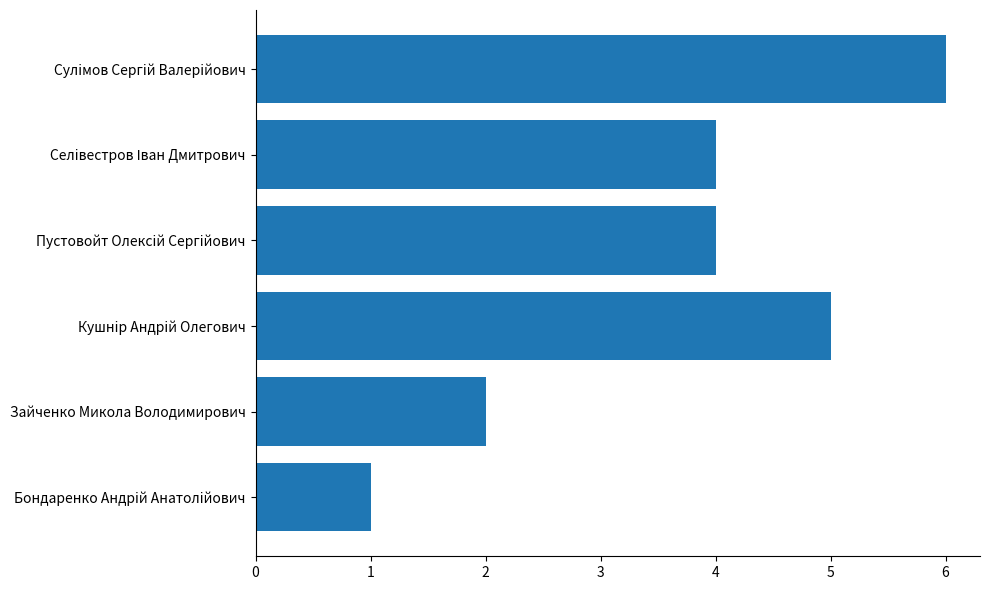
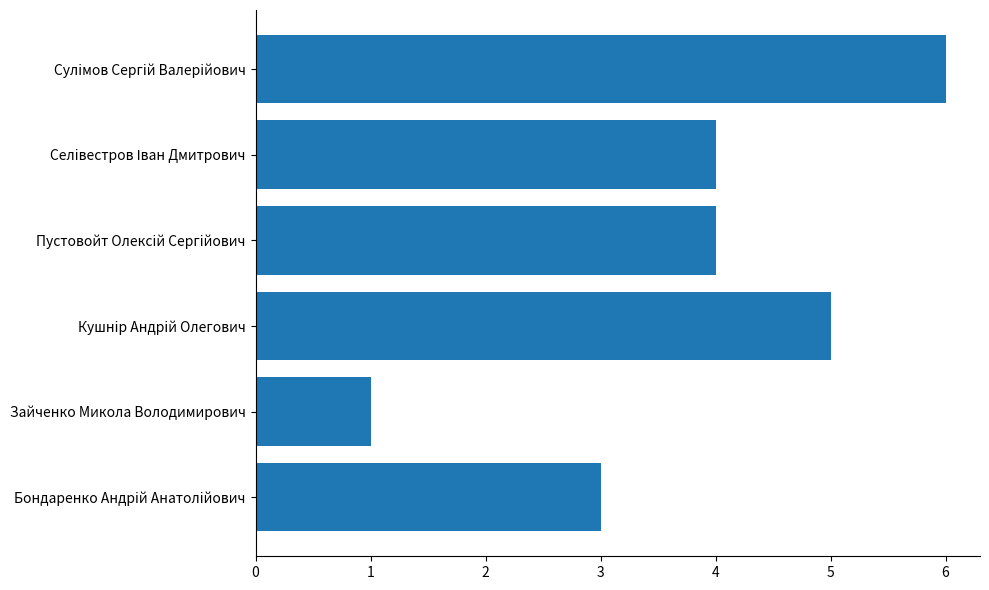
  {
    "Сулімов Сергій Валерійович": 6,
    "Селівестров Іван Дмитрович": 4,
    "Пустовойт Олексій Сергійович": 4,
    "Кушнір Андрій Олегович": 5,
-   "Зайченко Микола Володимирович": 2,
-   "Бондаренко Андрій Анатолійович": 1
+   "Зайченко Микола Володимирович": 1,
+   "Бондаренко Андрій Анатолійович": 3
  }
